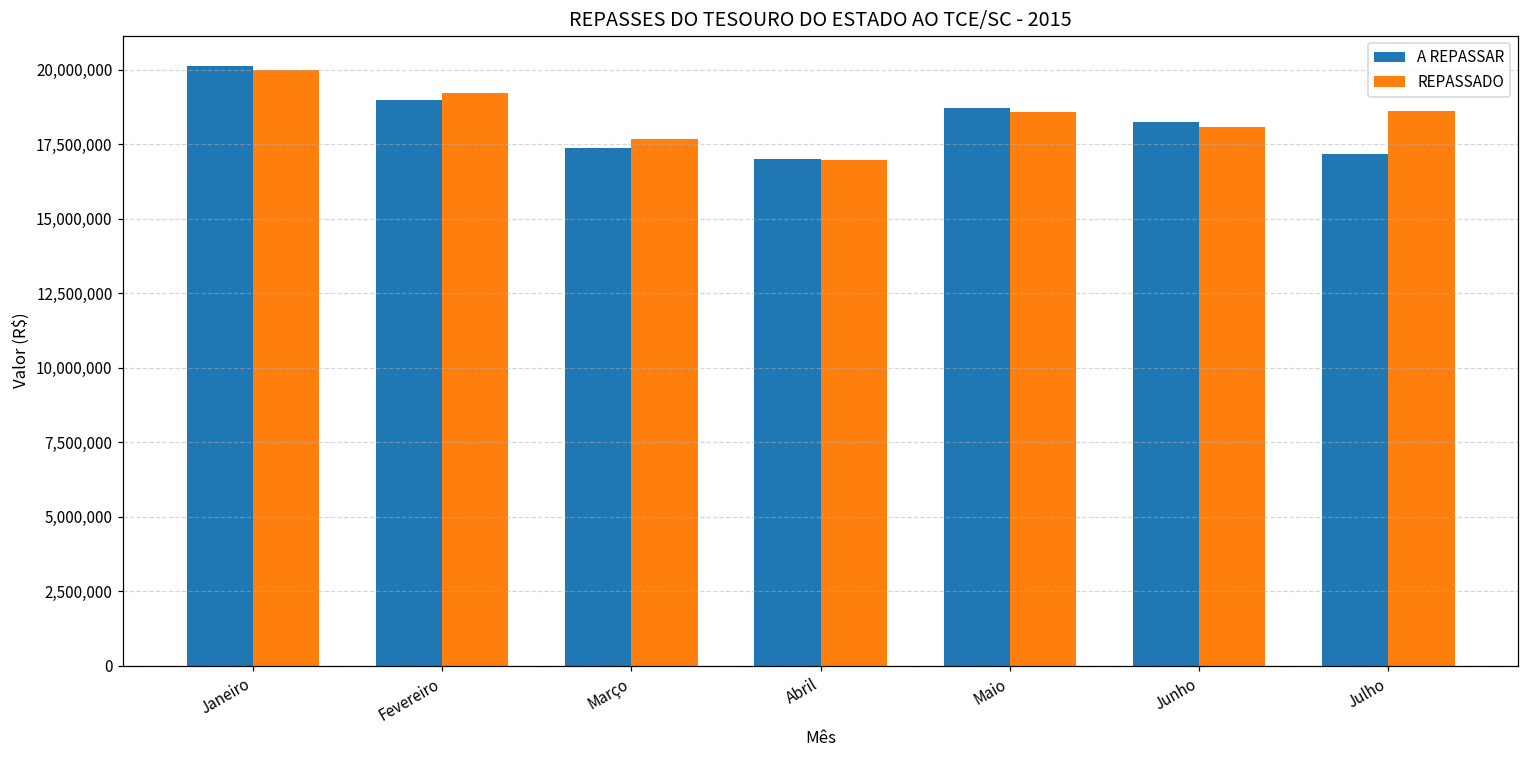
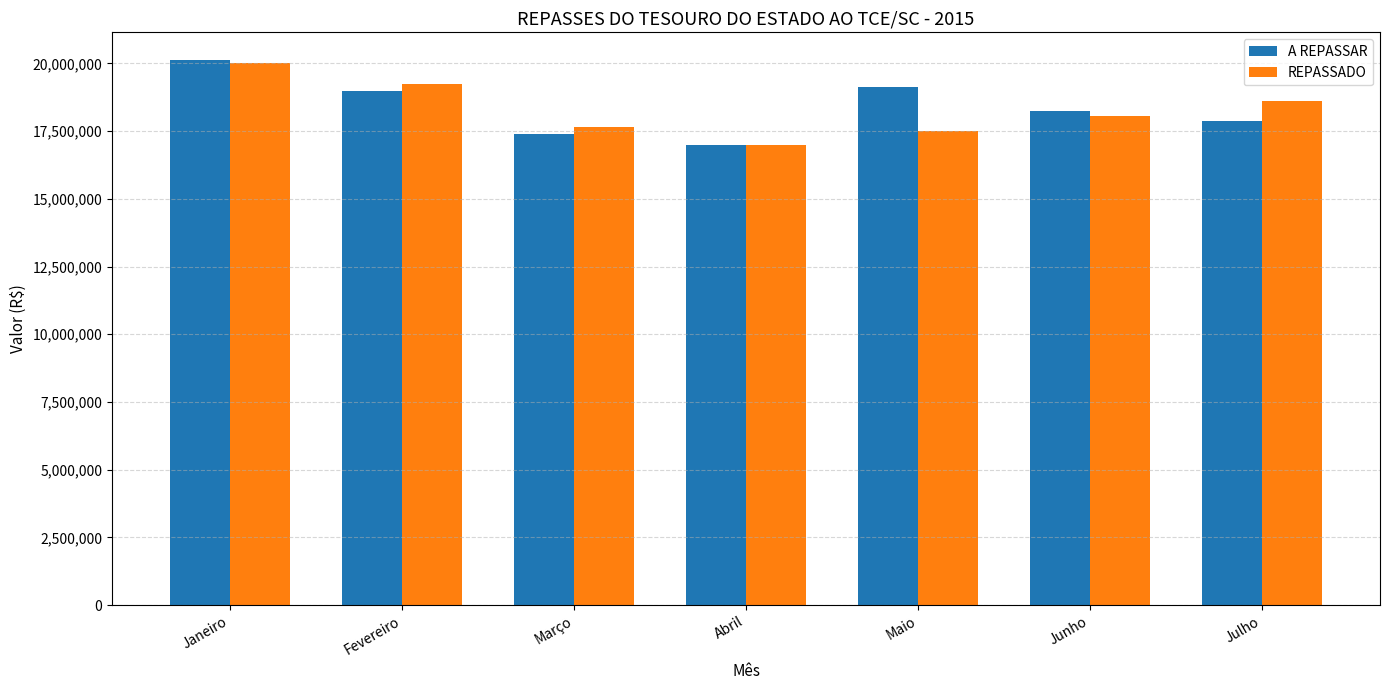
  {
    "A REPASSAR": {
      "Janeiro": "20,100,000",
      "Fevereiro": "19,000,000",
      "Março": "17,400,000",
      "Abril": "17,000,000",
-     "Maio": "18,700,000",
+     "Maio": "19,100,000",
      "Junho": "18,300,000",
-     "Julho": "17,200,000"
+     "Julho": "17,900,000"
    },
    "REPASSADO": {
      "Janeiro": "20,000,000",
      "Fevereiro": "19,200,000",
      "Março": "17,700,000",
      "Abril": "17,000,000",
-     "Maio": "18,600,000",
+     "Maio": "17,500,000",
      "Junho": "18,100,000",
      "Julho": "18,600,000"
    }
  }
